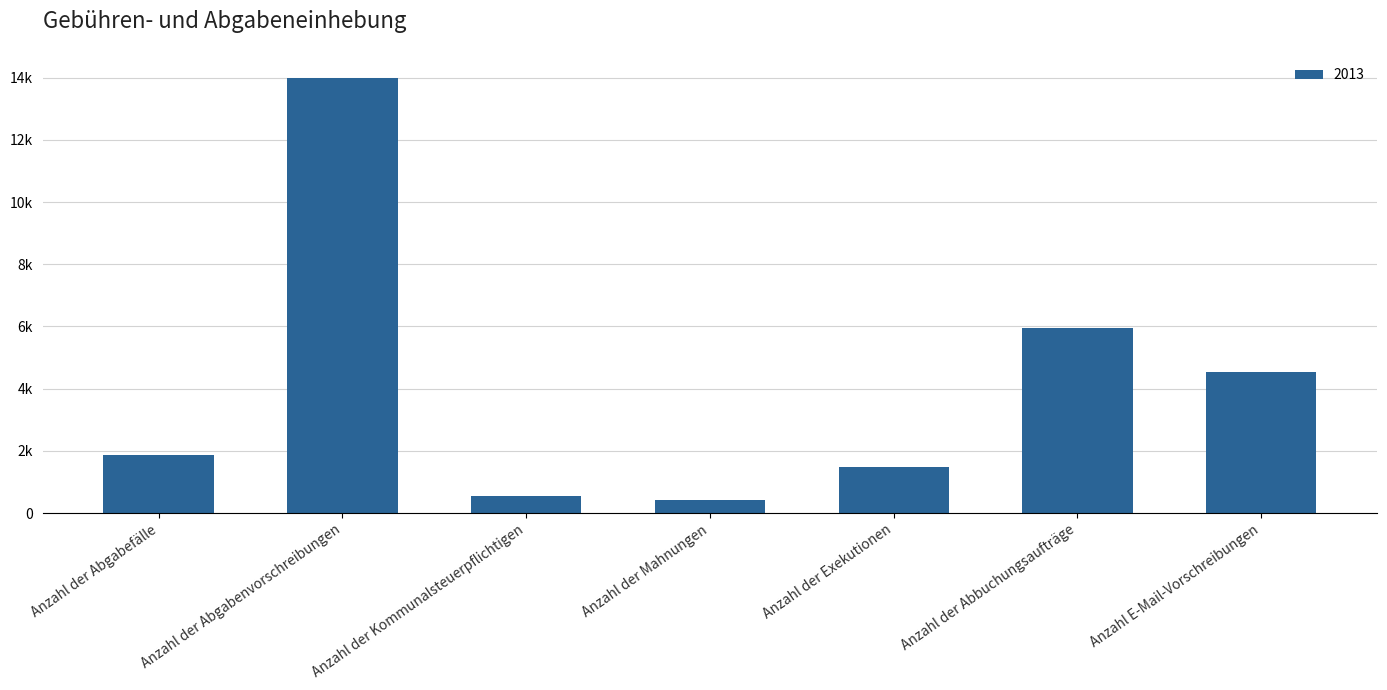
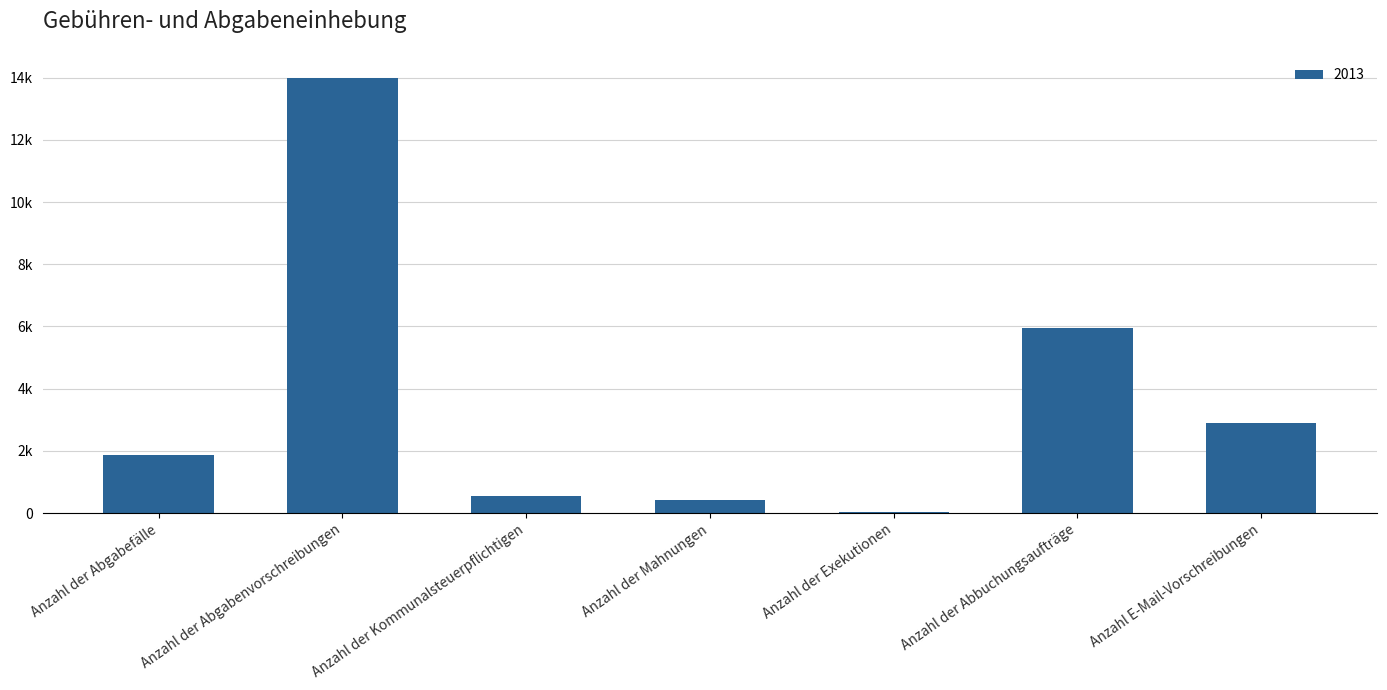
  {
    "Anzahl der Abgabefälle": 1900,
    "Anzahl der Abgabenvorschreibungen": 14000,
    "Anzahl der Kommunalsteuerpflichtigen": 600,
    "Anzahl der Mahnungen": 400,
-   "Anzahl der Exekutionen": 1500,
+   "Anzahl der Exekutionen": 0,
    "Anzahl der Abbuchungsaufträge": 6000,
-   "Anzahl E-Mail-Vorschreibungen": 4500
+   "Anzahl E-Mail-Vorschreibungen": 2900
  }
